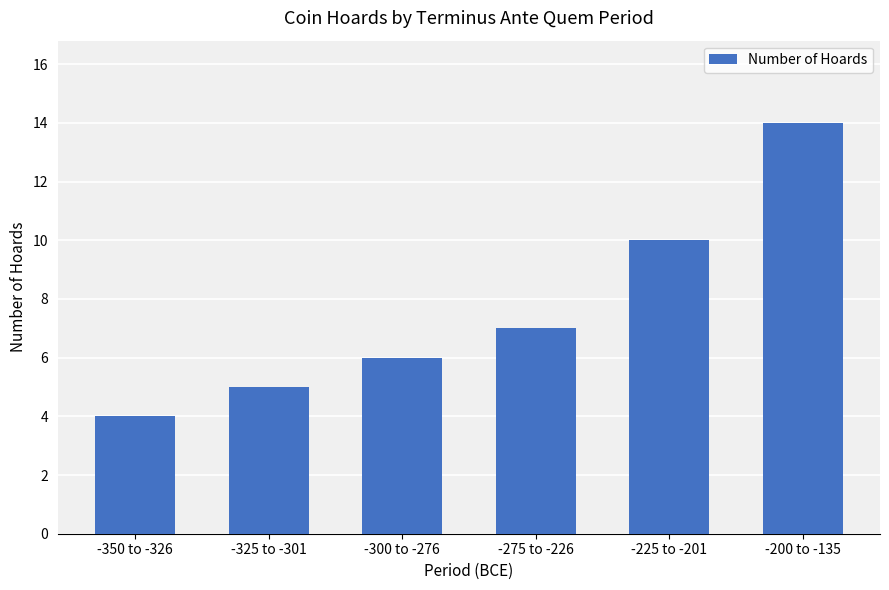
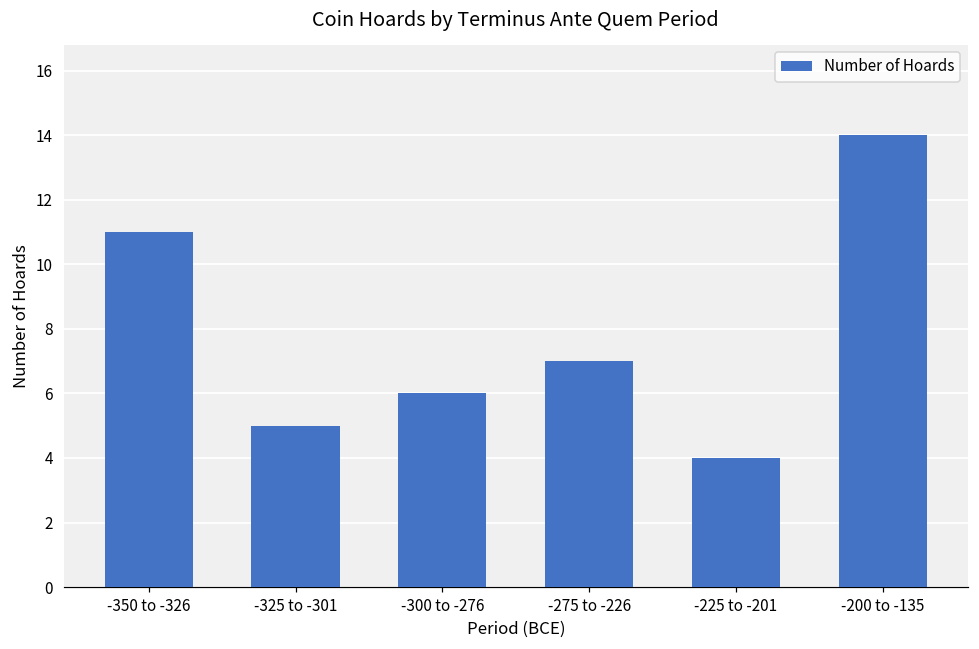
  {
-   "-350 to -326": 4,
+   "-350 to -326": 11,
    "-325 to -301": 5,
    "-300 to -276": 6,
    "-275 to -226": 7,
-   "-225 to -201": 10,
+   "-225 to -201": 4,
    "-200 to -135": 14
  }
